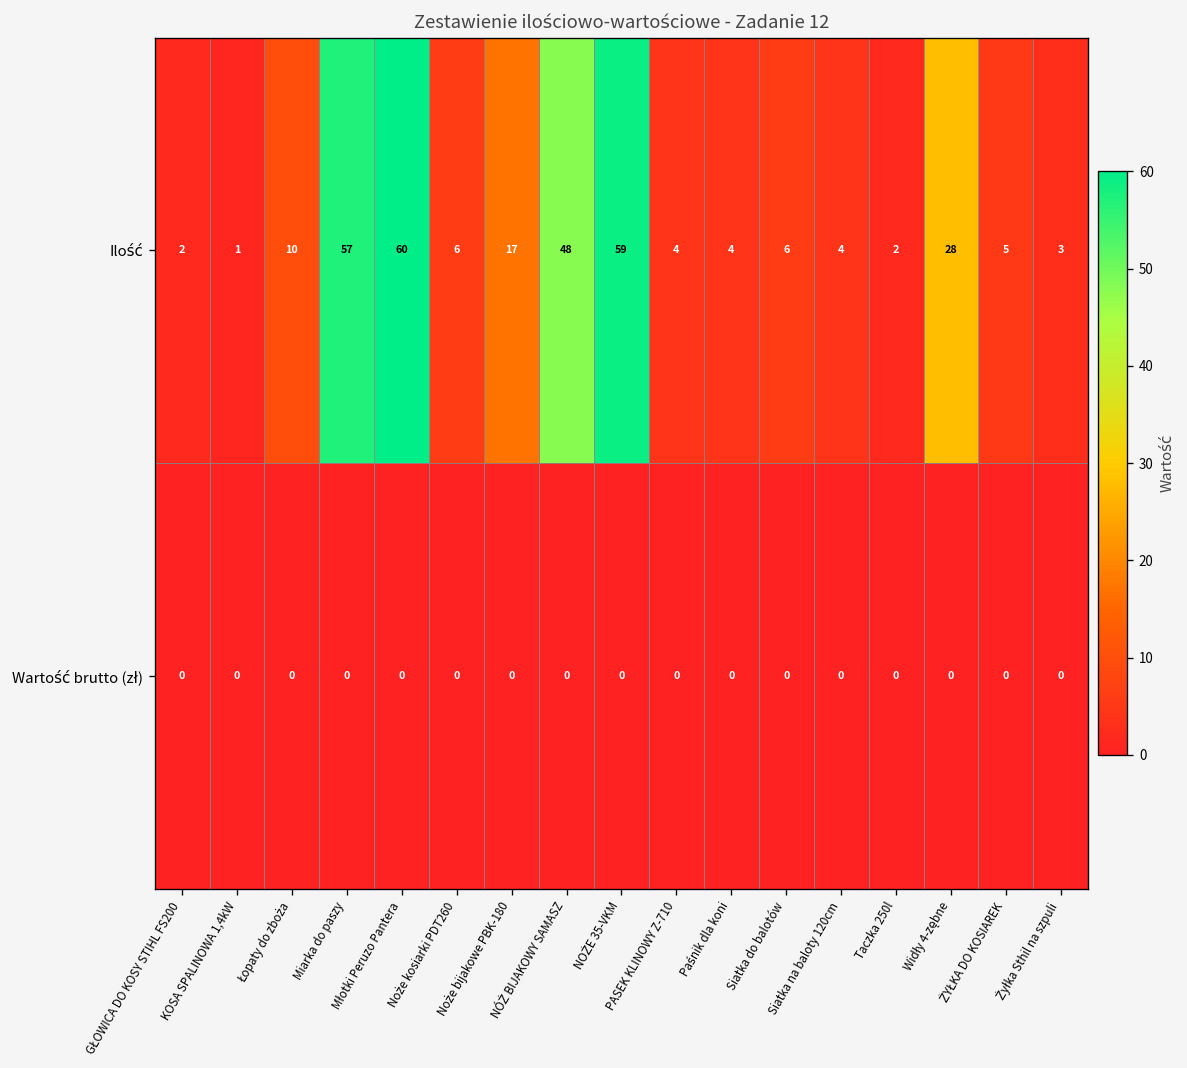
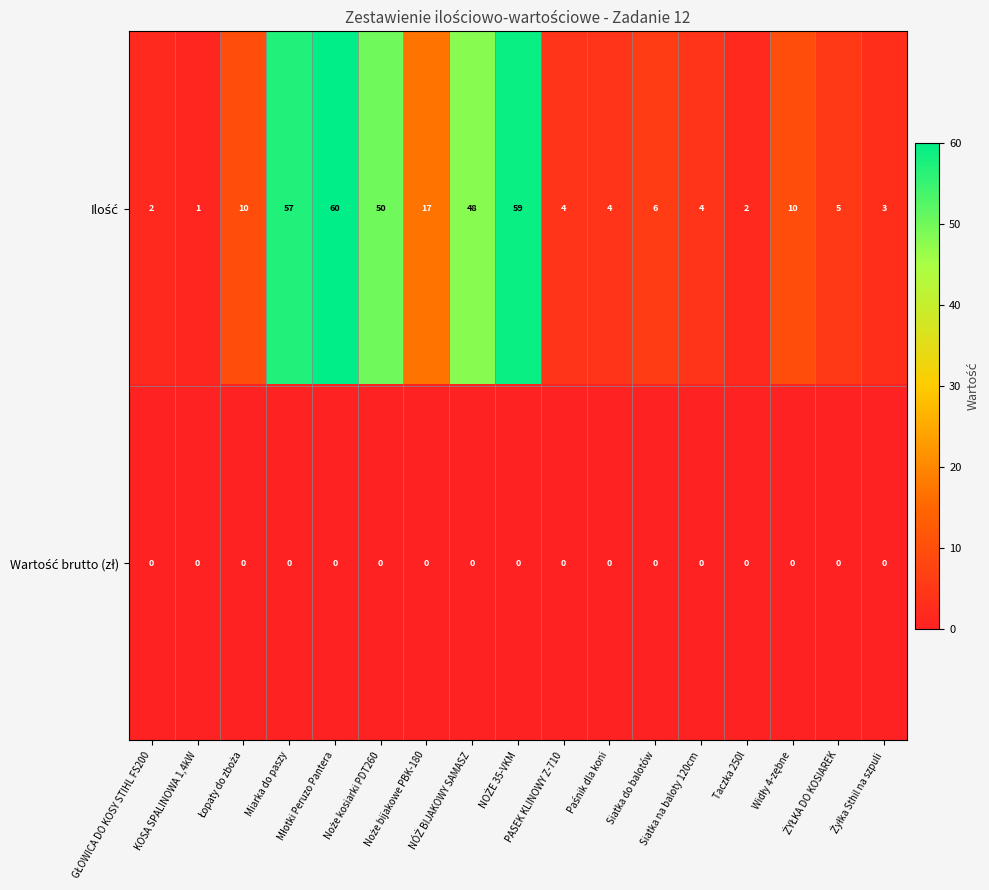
  {
    "Ilość": {
      "GŁOWICA DO KOSY STIHL FS200": 2,
      "KOSA SPALINOWA 1,4kW": 1,
      "Łopaty do zboża": 10,
      "Miarka do paszy": 57,
      "Młotki Peruzo Pantera": 60,
-     "Noże kosiarki PDT260": 6,
+     "Noże kosiarki PDT260": 50,
      "Noże bijakowe PBK-180": 17,
      "NÓŻ BIJAKOWY SAMASZ": 48,
      "NOŻE 35-VKM": 59,
      "PASEK KLINOWY Z-710": 4,
      "Paśnik dla koni": 4,
      "Siatka do balotów": 6,
      "Siatka na baloty 120cm": 4,
      "Taczka 250l": 2,
-     "Widły 4-zębne": 28,
+     "Widły 4-zębne": 10,
      "ŻYŁKA DO KOSIAREK": 5,
      "Żyłka Sthil na szpuli": 3
    },
    "Wartość brutto (zł)": {
      "GŁOWICA DO KOSY STIHL FS200": 0,
      "KOSA SPALINOWA 1,4kW": 0,
      "Łopaty do zboża": 0,
      "Miarka do paszy": 0,
      "Młotki Peruzo Pantera": 0,
      "Noże kosiarki PDT260": 0,
      "Noże bijakowe PBK-180": 0,
      "NÓŻ BIJAKOWY SAMASZ": 0,
      "NOŻE 35-VKM": 0,
      "PASEK KLINOWY Z-710": 0,
      "Paśnik dla koni": 0,
      "Siatka do balotów": 0,
      "Siatka na baloty 120cm": 0,
      "Taczka 250l": 0,
      "Widły 4-zębne": 0,
      "ŻYŁKA DO KOSIAREK": 0,
      "Żyłka Sthil na szpuli": 0
    }
  }
